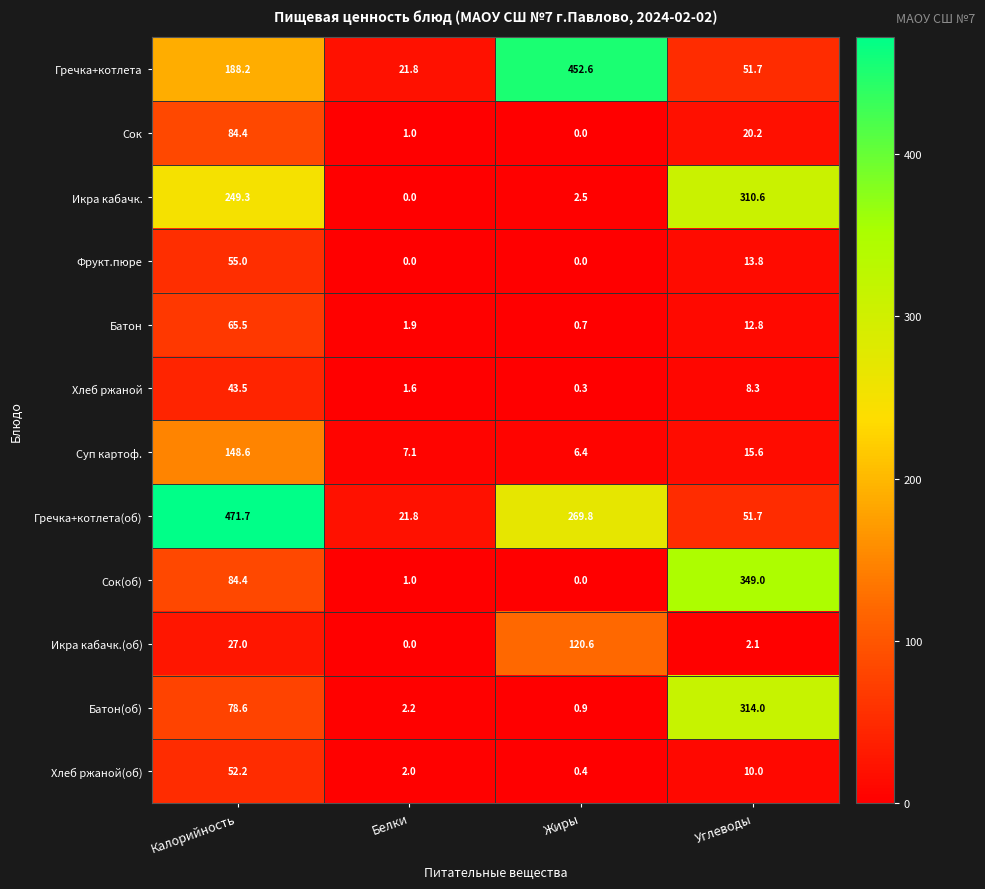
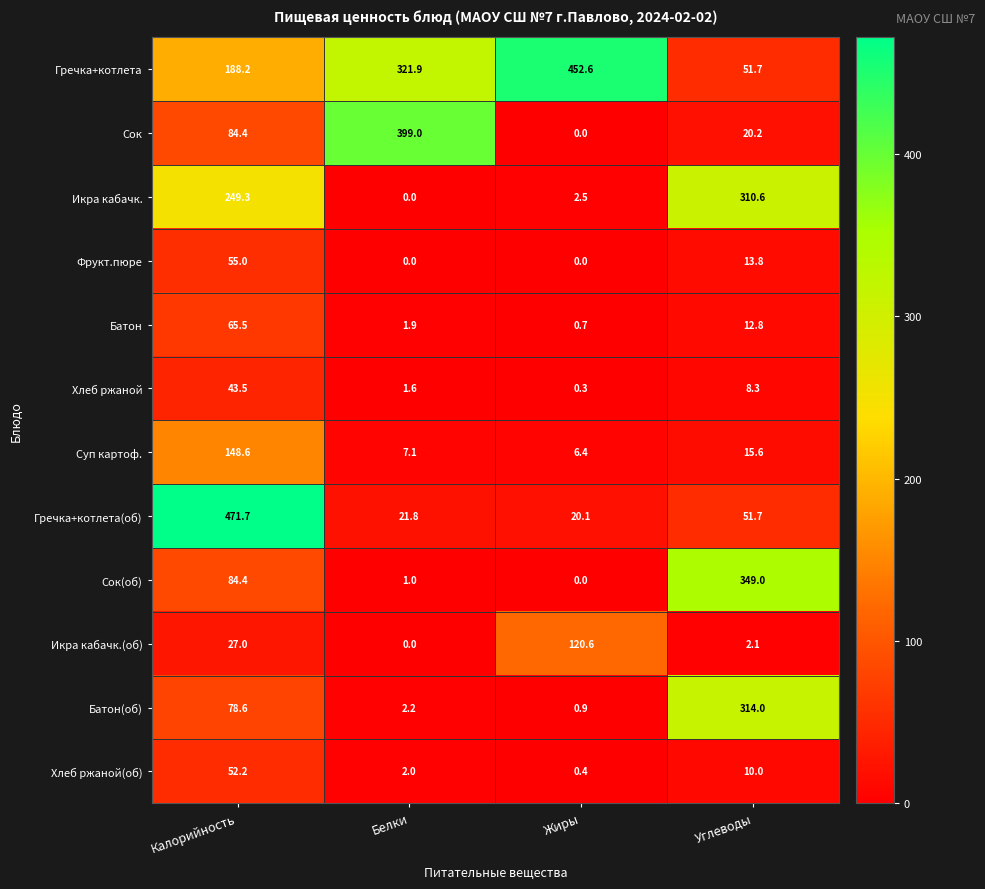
  {
    "Гречка+котлета": {
      "Калорийность": 188.2,
-     "Белки": 21.8,
+     "Белки": 321.9,
      "Жиры": 452.6,
      "Углеводы": 51.7
    },
    "Сок": {
      "Калорийность": 84.4,
-     "Белки": 1.0,
+     "Белки": 399.0,
      "Жиры": 0.0,
      "Углеводы": 20.2
    },
    "Икра кабачк.": {
      "Калорийность": 249.3,
      "Белки": 0.0,
      "Жиры": 2.5,
      "Углеводы": 310.6
    },
    "Фрукт.пюре": {
      "Калорийность": 55.0,
      "Белки": 0.0,
      "Жиры": 0.0,
      "Углеводы": 13.8
    },
    "Батон": {
      "Калорийность": 65.5,
      "Белки": 1.9,
      "Жиры": 0.7,
      "Углеводы": 12.8
    },
    "Хлеб ржаной": {
      "Калорийность": 43.5,
      "Белки": 1.6,
      "Жиры": 0.3,
      "Углеводы": 8.3
    },
    "Суп картоф.": {
      "Калорийность": 148.6,
      "Белки": 7.1,
      "Жиры": 6.4,
      "Углеводы": 15.6
    },
    "Гречка+котлета(об)": {
      "Калорийность": 471.7,
      "Белки": 21.8,
-     "Жиры": 269.8,
+     "Жиры": 20.1,
      "Углеводы": 51.7
    },
    "Сок(об)": {
      "Калорийность": 84.4,
      "Белки": 1.0,
      "Жиры": 0.0,
      "Углеводы": 349.0
    },
    "Икра кабачк.(об)": {
      "Калорийность": 27.0,
      "Белки": 0.0,
      "Жиры": 120.6,
      "Углеводы": 2.1
    },
    "Батон(об)": {
      "Калорийность": 78.6,
      "Белки": 2.2,
      "Жиры": 0.9,
      "Углеводы": 314.0
    },
    "Хлеб ржаной(об)": {
      "Калорийность": 52.2,
      "Белки": 2.0,
      "Жиры": 0.4,
      "Углеводы": 10.0
    }
  }
